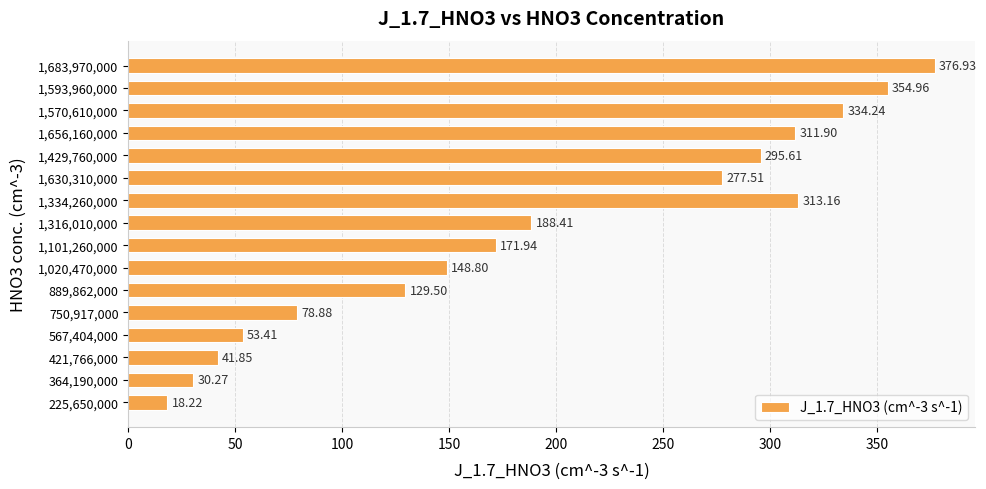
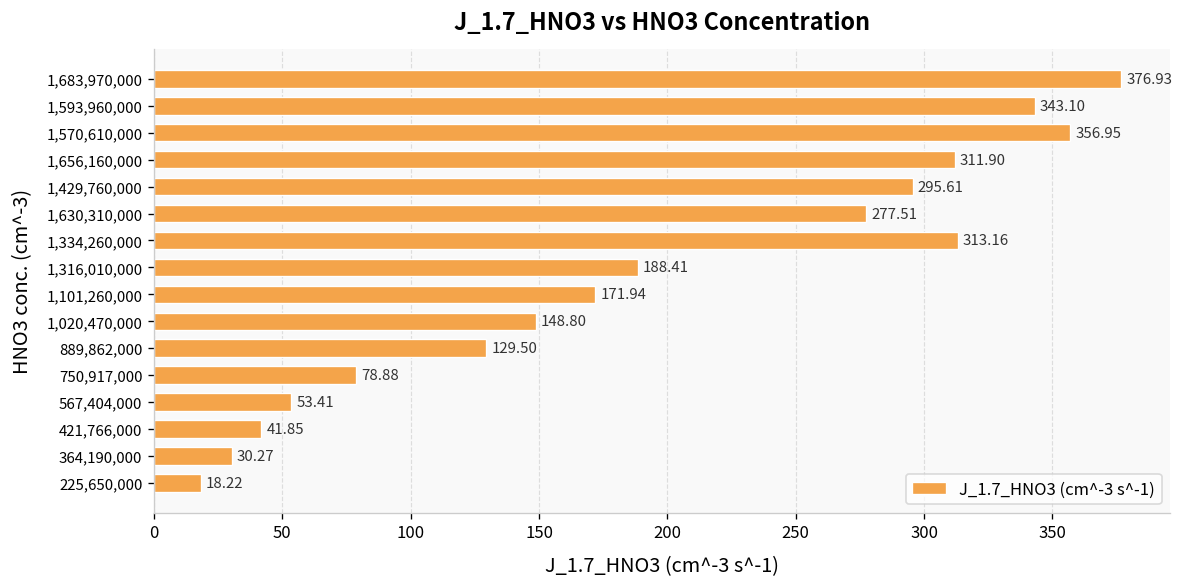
  {
    "1,683,970,000": 376.93,
-   "1,593,960,000": 354.96,
-   "1,570,610,000": 334.24,
+   "1,593,960,000": 343.10,
+   "1,570,610,000": 356.95,
    "1,656,160,000": 311.90,
    "1,429,760,000": 295.61,
    "1,630,310,000": 277.51,
    "1,334,260,000": 313.16,
    "1,316,010,000": 188.41,
    "1,101,260,000": 171.94,
    "1,020,470,000": 148.80,
    "889,862,000": 129.50,
    "750,917,000": 78.88,
    "567,404,000": 53.41,
    "421,766,000": 41.85,
    "364,190,000": 30.27,
    "225,650,000": 18.22
  }
